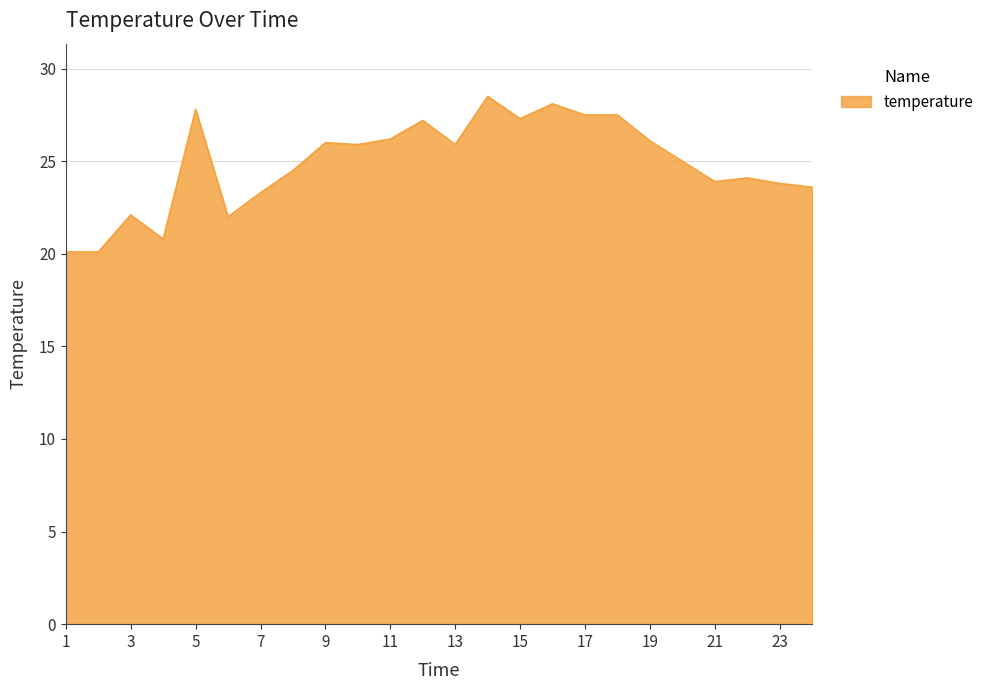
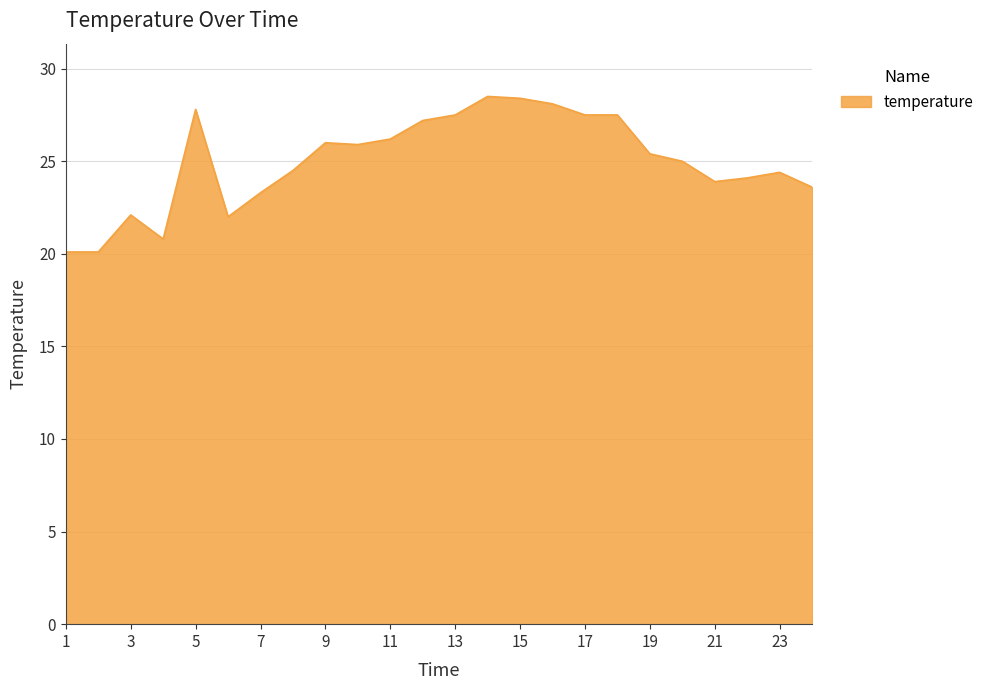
  {
    "1": 20.1,
    "3": 22.1,
    "5": 27.8,
    "7": 23.3,
    "9": 26.0,
    "11": 26.2,
-   "13": 25.9,
-   "15": 27.3,
+   "13": 27.5,
+   "15": 28.4,
    "17": 27.5,
-   "19": 26.1,
+   "19": 25.4,
    "21": 23.9,
-   "23": 23.8
+   "23": 24.4
  }
